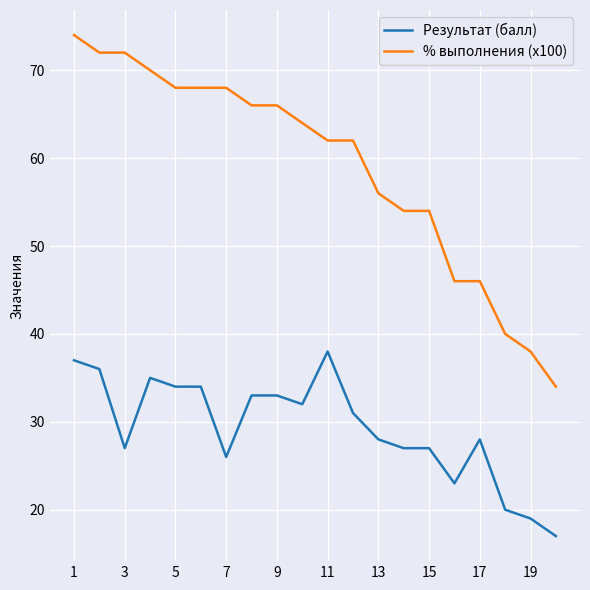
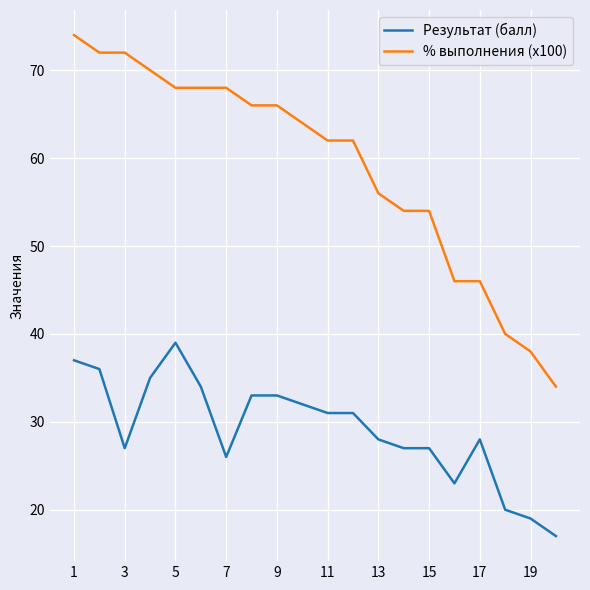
  {
    "Результат (балл)": {
      "1": 37,
      "3": 27,
-     "5": 34,
+     "5": 39,
      "7": 26,
      "9": 33,
-     "11": 38,
+     "11": 31,
      "13": 28,
      "15": 27,
      "17": 28,
      "19": 19
    },
    "% выполнения (x100)": {
      "1": 74,
      "3": 72,
      "5": 68,
      "7": 68,
      "9": 66,
      "11": 62,
      "13": 56,
      "15": 54,
      "17": 46,
      "19": 38
    }
  }
